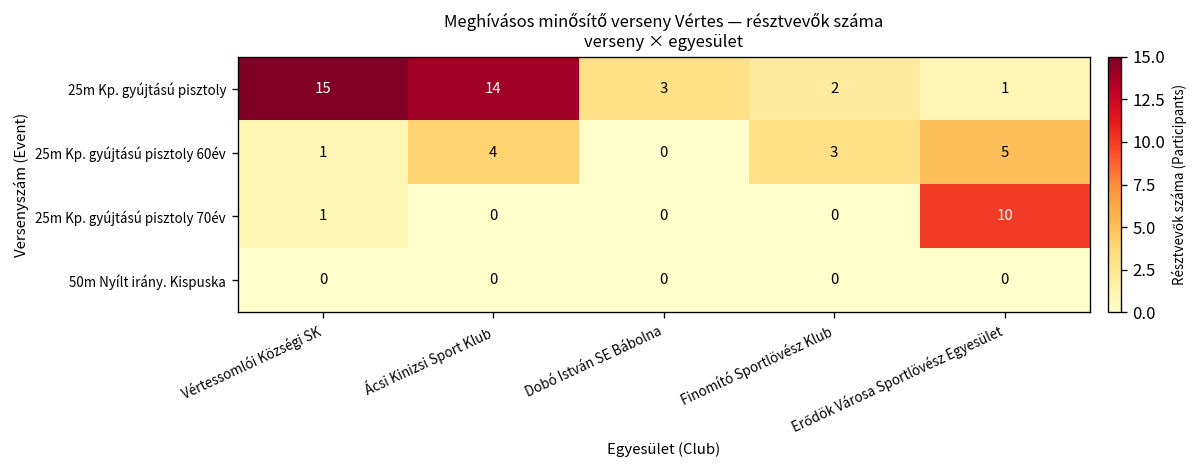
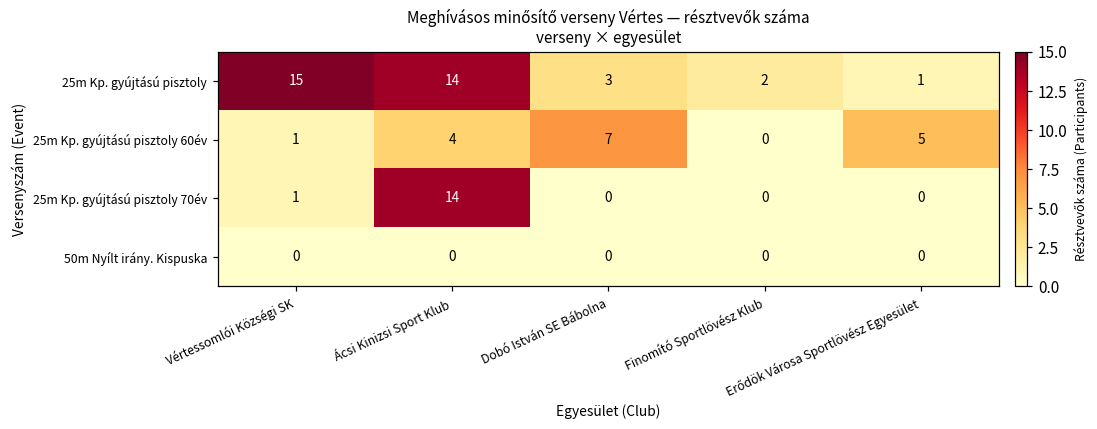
  {
    "25m Kp. gyújtású pisztoly": {
      "Vértessomlói Községi SK": 15,
      "Ácsi Kinizsi Sport Klub": 14,
      "Dobó István SE Bábolna": 3,
      "Finomító Sportlövész Klub": 2,
      "Erődök Városa Sportlövész Egyesület": 1
    },
    "25m Kp. gyújtású pisztoly 60év": {
      "Vértessomlói Községi SK": 1,
      "Ácsi Kinizsi Sport Klub": 4,
-     "Dobó István SE Bábolna": 0,
-     "Finomító Sportlövész Klub": 3,
+     "Dobó István SE Bábolna": 7,
+     "Finomító Sportlövész Klub": 0,
      "Erődök Városa Sportlövész Egyesület": 5
    },
    "25m Kp. gyújtású pisztoly 70év": {
      "Vértessomlói Községi SK": 1,
-     "Ácsi Kinizsi Sport Klub": 0,
+     "Ácsi Kinizsi Sport Klub": 14,
      "Dobó István SE Bábolna": 0,
      "Finomító Sportlövész Klub": 0,
-     "Erődök Városa Sportlövész Egyesület": 10
+     "Erődök Városa Sportlövész Egyesület": 0
    },
    "50m Nyílt irány. Kispuska": {
      "Vértessomlói Községi SK": 0,
      "Ácsi Kinizsi Sport Klub": 0,
      "Dobó István SE Bábolna": 0,
      "Finomító Sportlövész Klub": 0,
      "Erődök Városa Sportlövész Egyesület": 0
    }
  }
